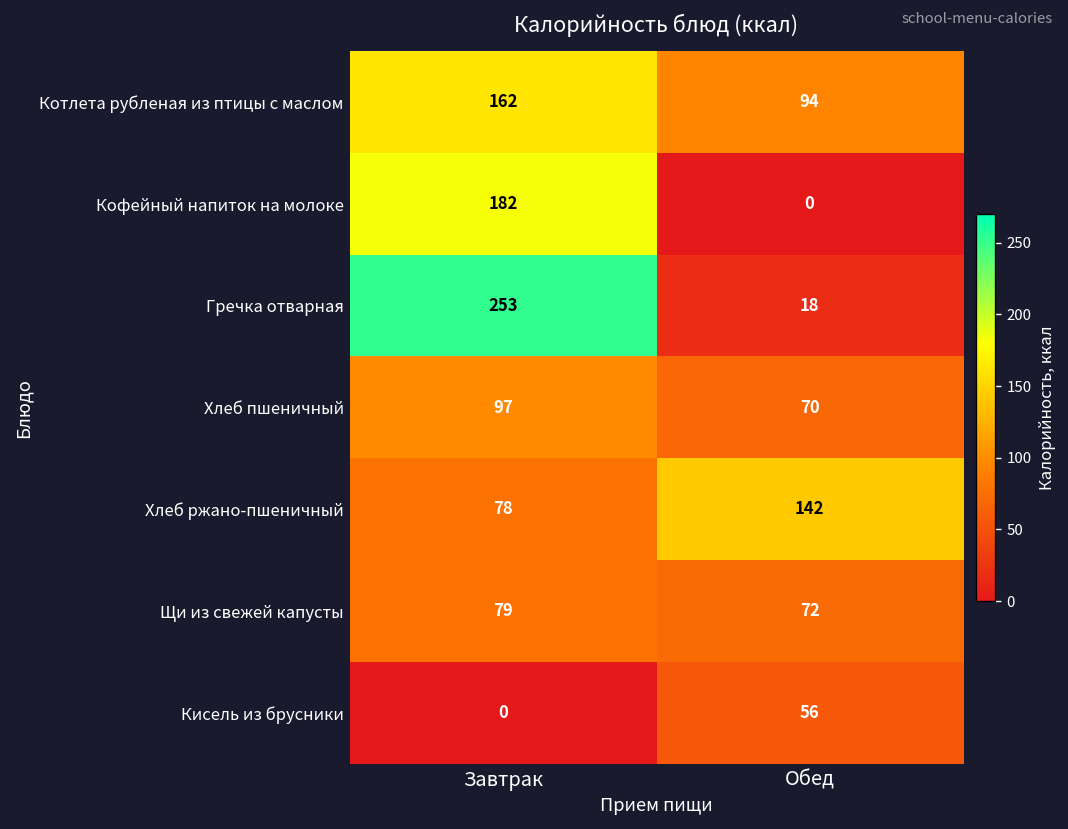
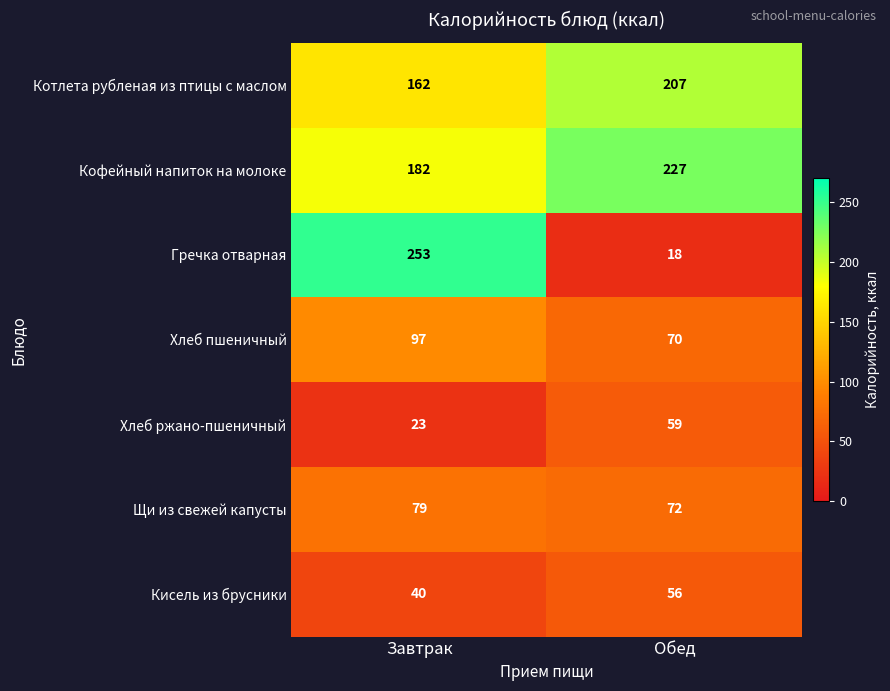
  {
    "Котлета рубленая из птицы с маслом": {
      "Завтрак": 162,
-     "Обед": 94
+     "Обед": 207
    },
    "Кофейный напиток на молоке": {
      "Завтрак": 182,
-     "Обед": 0
+     "Обед": 227
    },
    "Гречка отварная": {
      "Завтрак": 253,
      "Обед": 18
    },
    "Хлеб пшеничный": {
      "Завтрак": 97,
      "Обед": 70
    },
    "Хлеб ржано-пшеничный": {
-     "Завтрак": 78,
-     "Обед": 142
+     "Завтрак": 23,
+     "Обед": 59
    },
    "Щи из свежей капусты": {
      "Завтрак": 79,
      "Обед": 72
    },
    "Кисель из брусники": {
-     "Завтрак": 0,
+     "Завтрак": 40,
      "Обед": 56
    }
  }
